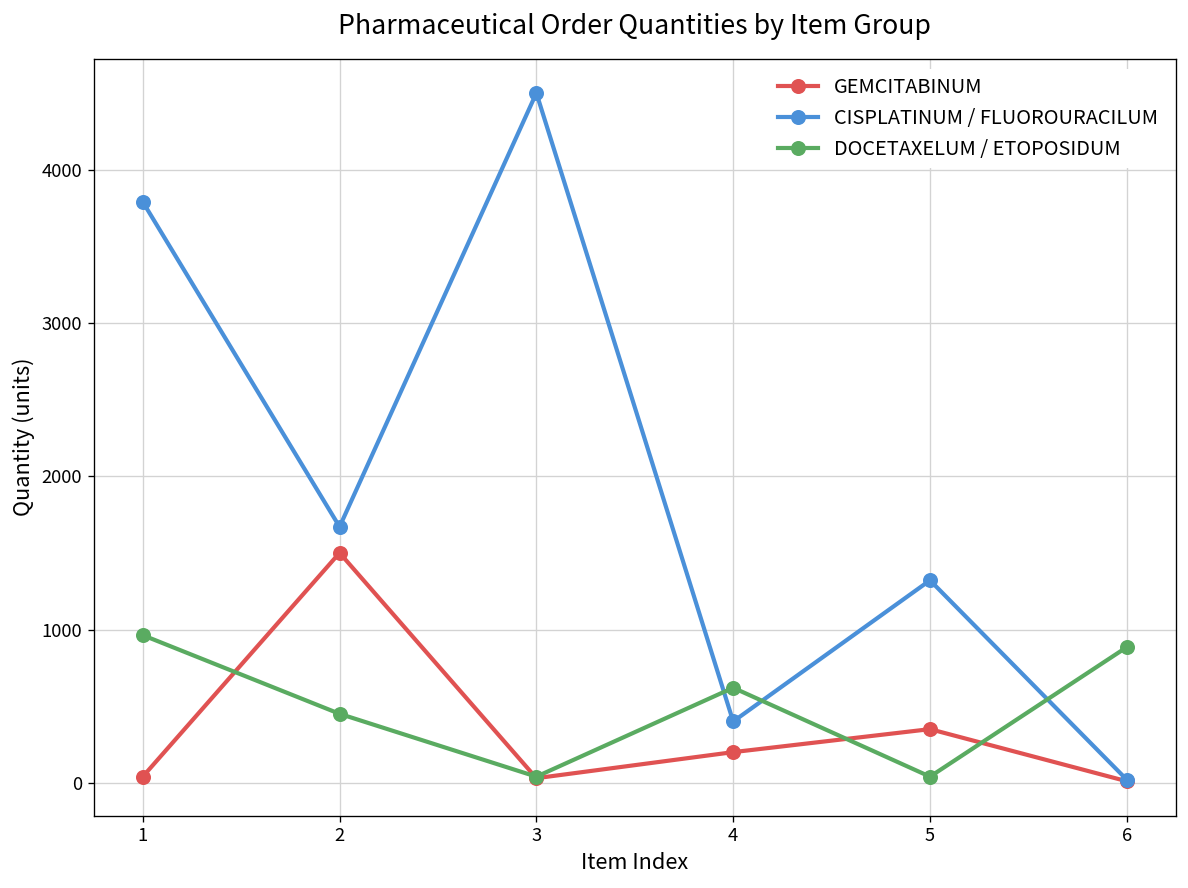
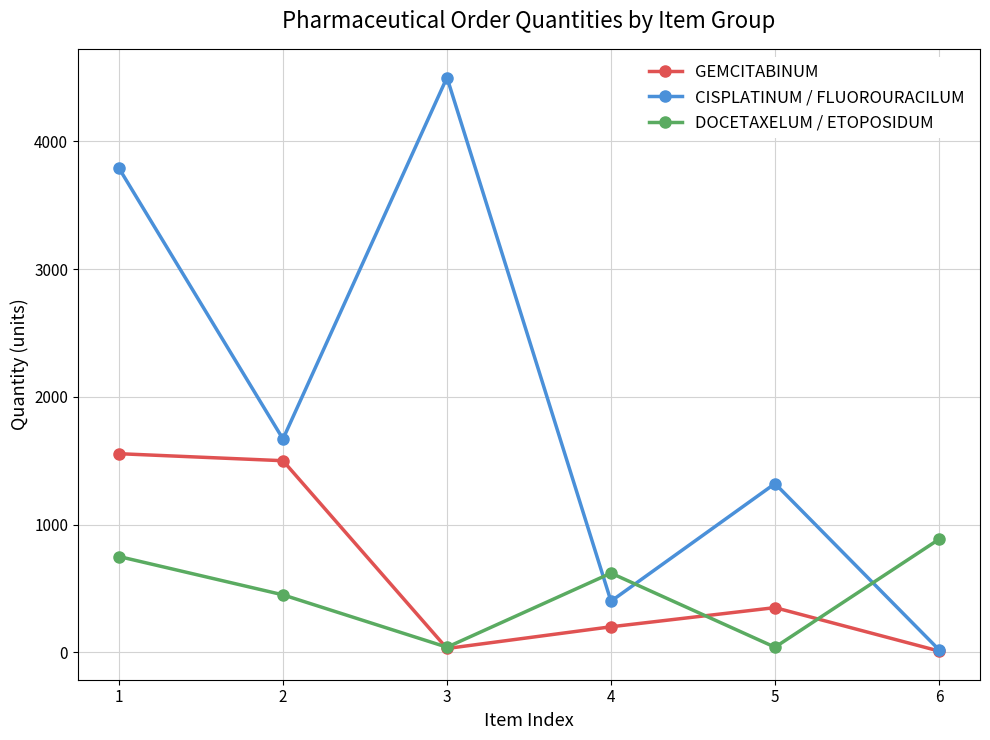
  {
    "GEMCITABINUM": {
-     "1": 40,
+     "1": 1560,
      "2": 1500,
      "4": 200,
      "5": 350
    },
    "CISPLATINUM / FLUOROURACILUM": {
      "1": 3790,
      "2": 1670,
      "3": 4500,
      "4": 400,
      "5": 1320
    },
    "DOCETAXELUM / ETOPOSIDUM": {
-     "1": 960,
+     "1": 750,
      "2": 450,
      "4": 620,
      "5": 40,
      "6": 890
    }
  }
